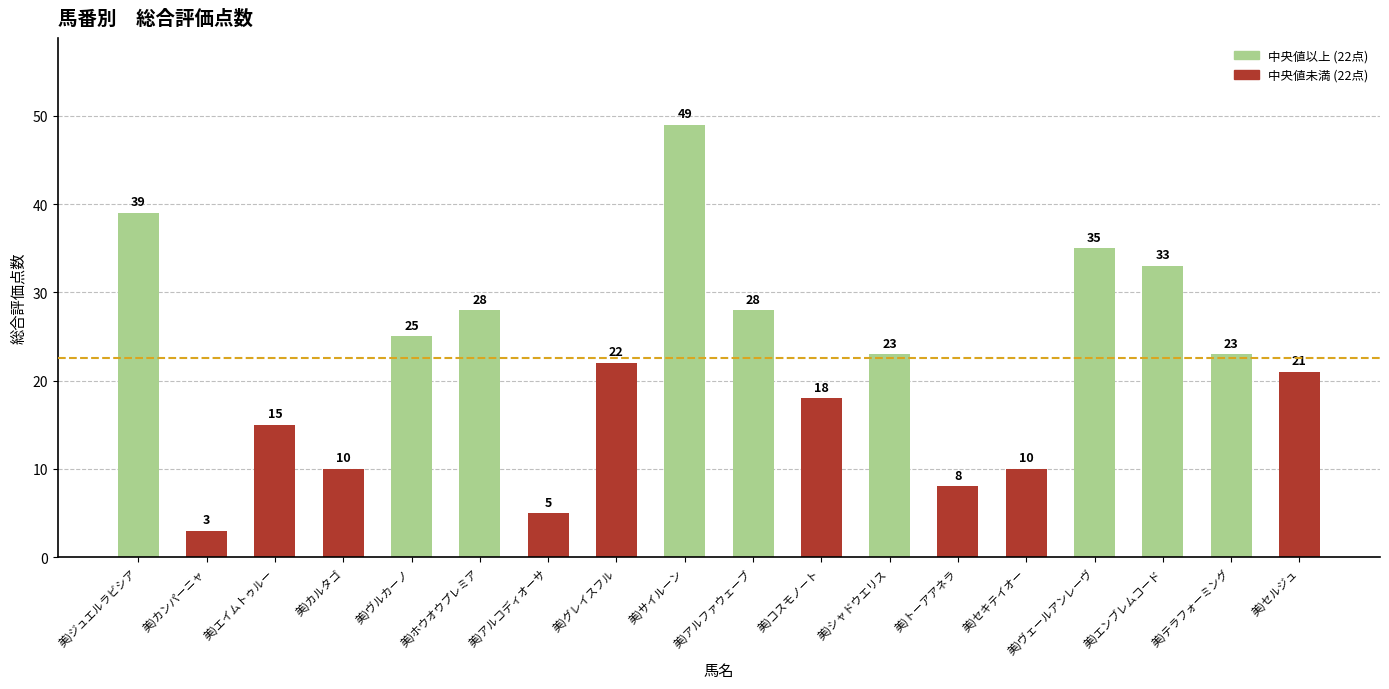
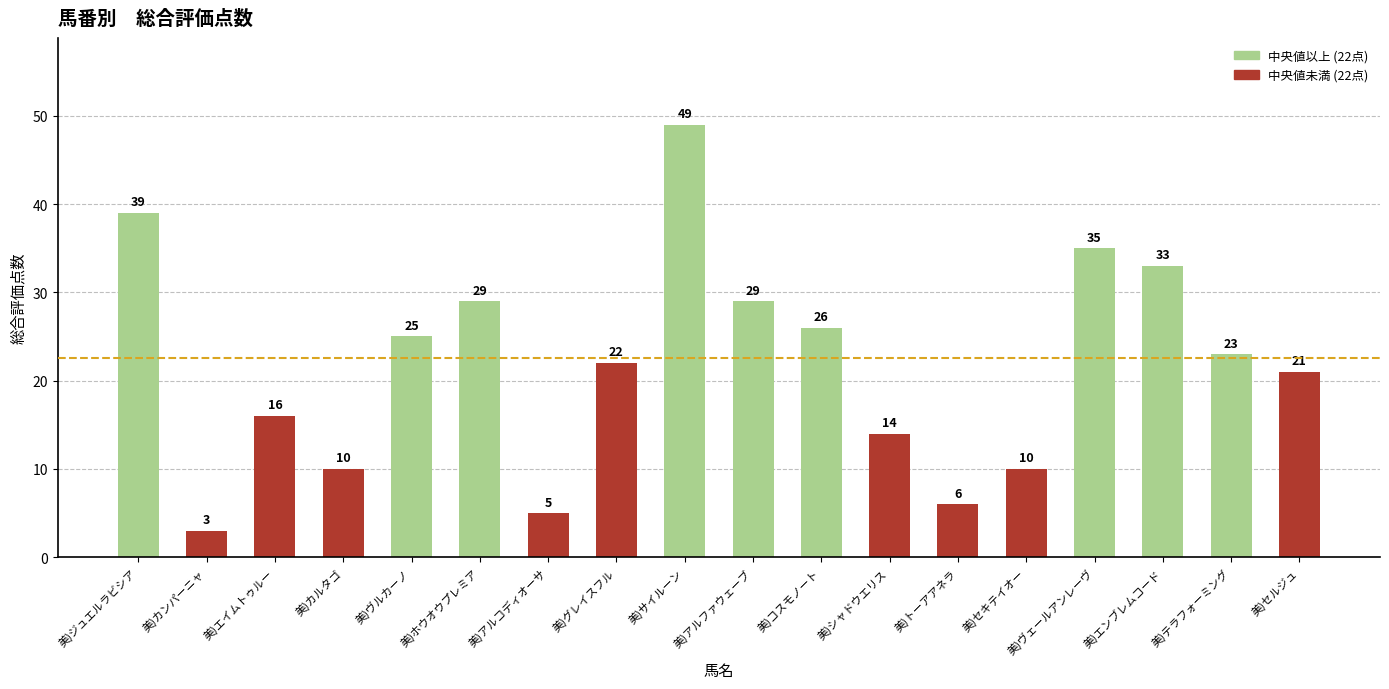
  {
    "美)ジュエルラビシア": 39,
    "美)カンパーニャ": 3,
-   "美)エイムトゥルー": 15,
+   "美)エイムトゥルー": 16,
    "美)カルタゴ": 10,
    "美)ヴルカーノ": 25,
-   "美)ホウオウプレミア": 28,
+   "美)ホウオウプレミア": 29,
    "美)アルコディオーサ": 5,
    "美)グレイスフル": 22,
    "美)サイルーン": 49,
-   "美)アルファウェーブ": 28,
-   "美)コスモノート": 18,
-   "美)シャドウエリス": 23,
-   "美)トーアアネラ": 8,
+   "美)アルファウェーブ": 29,
+   "美)コスモノート": 26,
+   "美)シャドウエリス": 14,
+   "美)トーアアネラ": 6,
    "美)セキテイオー": 10,
    "美)ヴェールアンレーヴ": 35,
    "美)エンブレムコード": 33,
    "美)テラフォーミング": 23,
    "美)セルジュ": 21
  }
